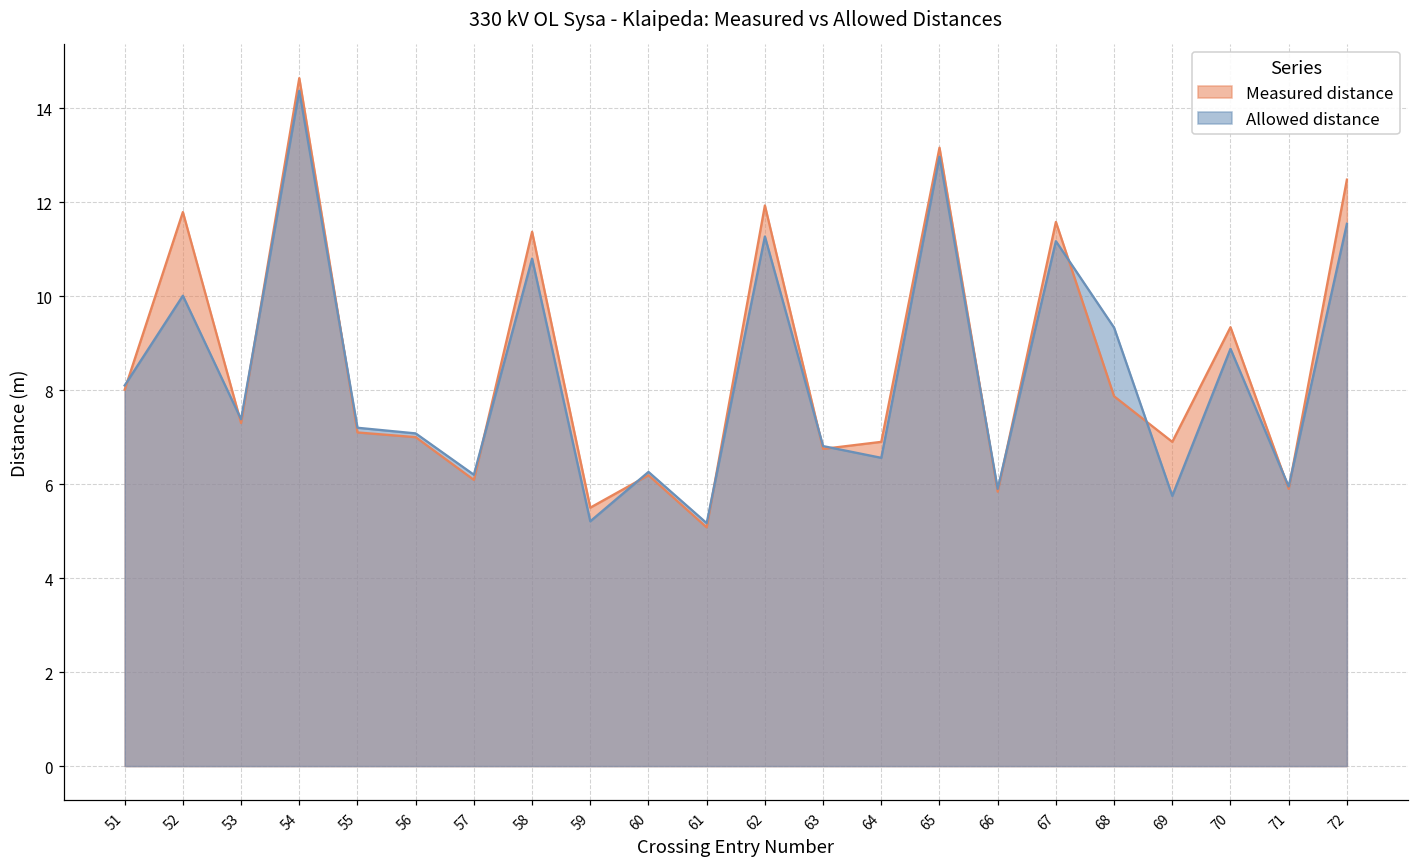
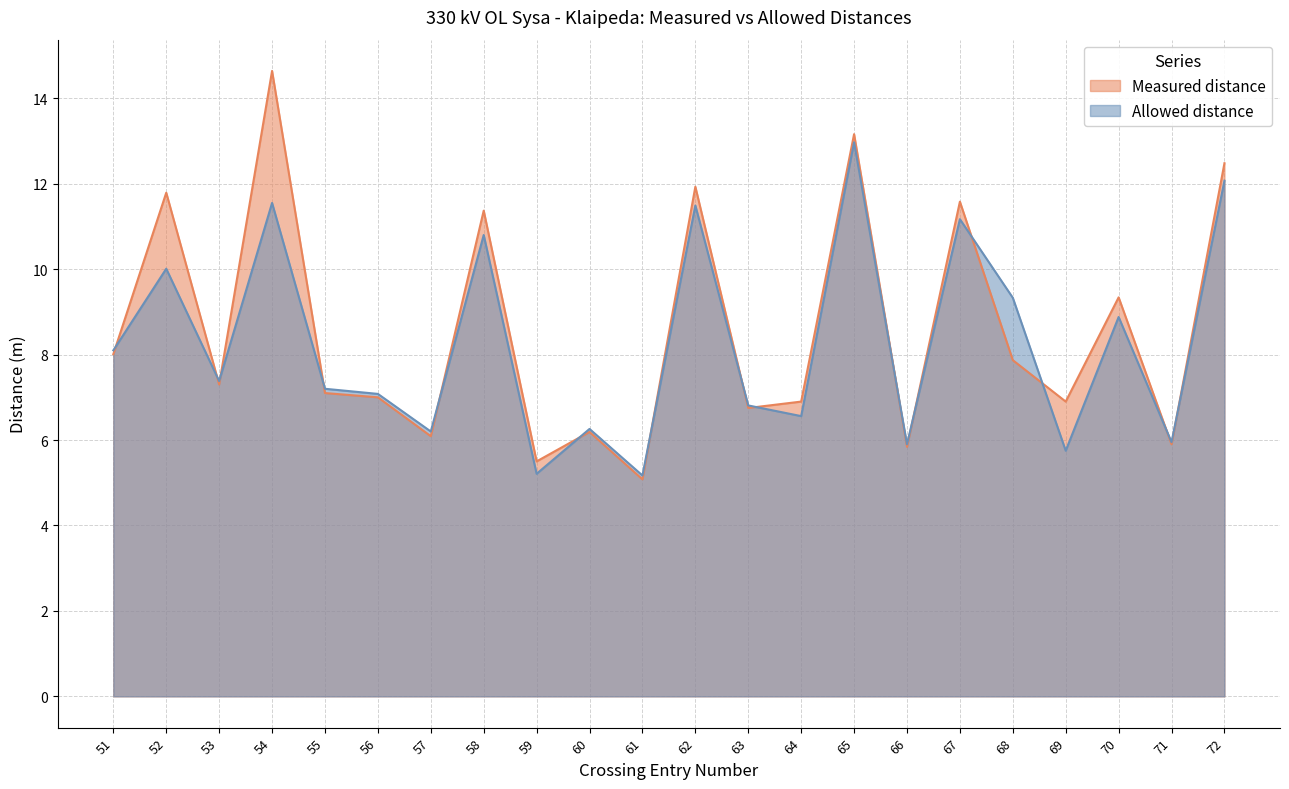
  {
    "Measured distance": {
      "51": 8.0,
      "52": 11.8,
      "53": 7.3,
      "54": 14.6,
      "55": 7.1,
      "56": 7.0,
      "57": 6.1,
      "58": 11.4,
      "59": 5.5,
      "60": 6.2,
      "61": 5.1,
      "62": 11.9,
      "63": 6.8,
      "64": 6.9,
      "65": 13.2,
      "66": 5.8,
      "67": 11.6,
      "68": 7.9,
      "69": 6.9,
      "70": 9.3,
      "72": 12.5
    },
    "Allowed distance": {
      "51": 8.1,
      "52": 10.0,
      "53": 7.4,
-     "54": 14.4,
+     "54": 11.6,
      "55": 7.2,
      "56": 7.1,
      "57": 6.2,
      "58": 10.8,
      "59": 5.2,
      "60": 6.3,
      "61": 5.2,
-     "62": 11.3,
+     "62": 11.5,
      "63": 6.8,
      "64": 6.6,
      "65": 13.0,
      "66": 5.9,
      "67": 11.2,
      "68": 9.3,
      "69": 5.8,
      "70": 8.9,
-     "72": 11.5
+     "72": 12.1
    }
  }
